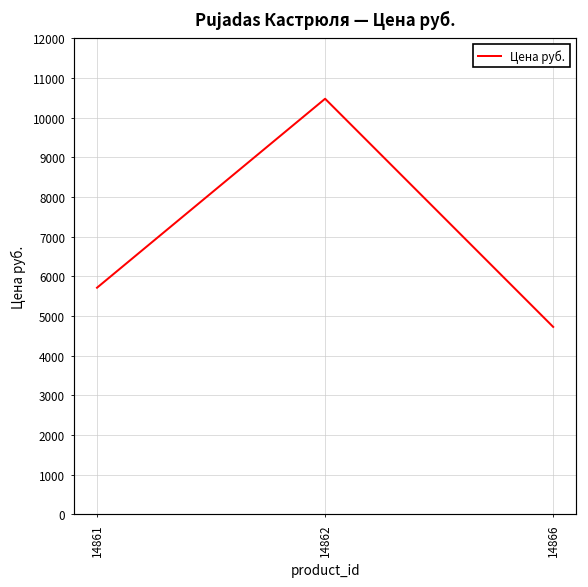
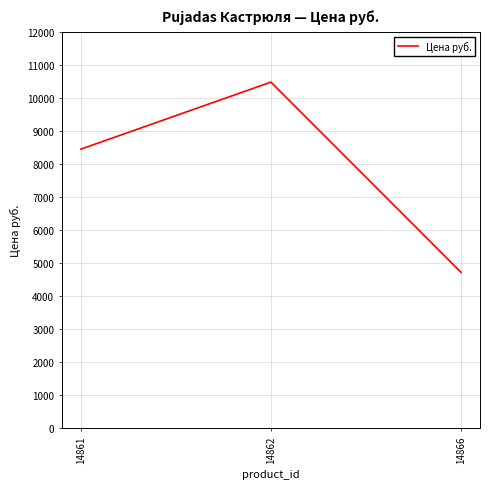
  {
-   "14861": 5700,
+   "14861": 8500,
    "14862": 10500,
    "14866": 4700
  }
